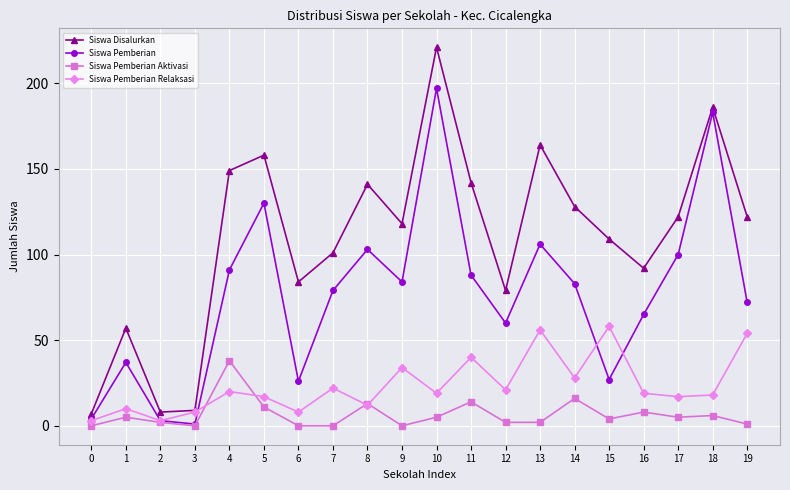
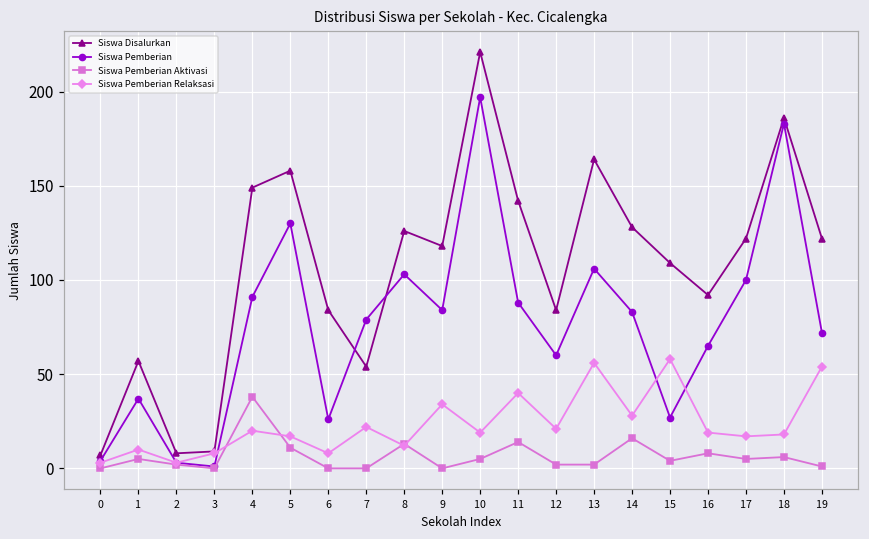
  {
    "Siswa Disalurkan": {
      "0": 7,
      "1": 57,
      "2": 8,
      "4": 149,
      "5": 158,
      "6": 84,
-     "7": 101,
-     "8": 141,
+     "7": 54,
+     "8": 126,
      "9": 118,
      "10": 221,
      "11": 142,
-     "12": 79,
+     "12": 84,
      "13": 164,
      "14": 128,
      "15": 109,
      "16": 92,
      "17": 122,
      "18": 186,
      "19": 122
    },
    "Siswa Pemberian": {
      "1": 37,
      "4": 91,
      "5": 130,
      "6": 26,
      "7": 79,
      "8": 103,
      "9": 84,
      "10": 197,
      "11": 88,
      "12": 60,
      "13": 106,
      "14": 83,
      "15": 27,
      "16": 65,
      "17": 100,
      "18": 183,
      "19": 72
    }
  }
